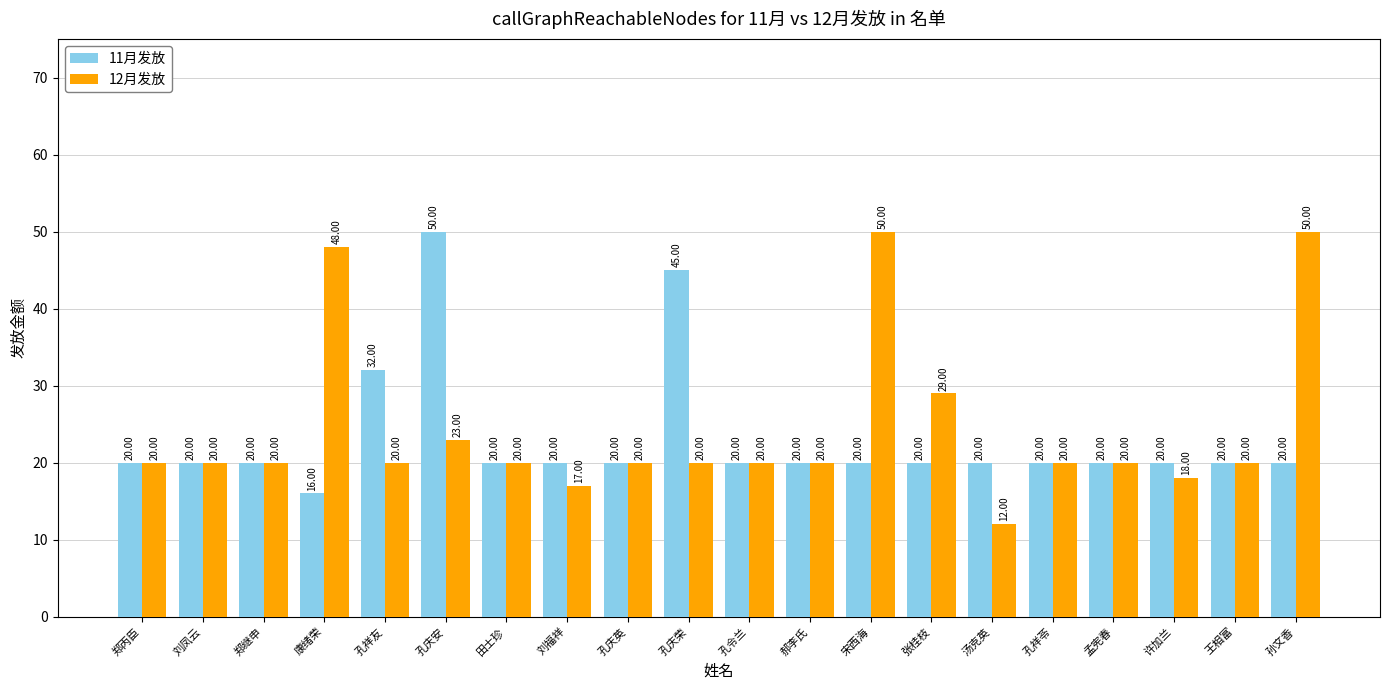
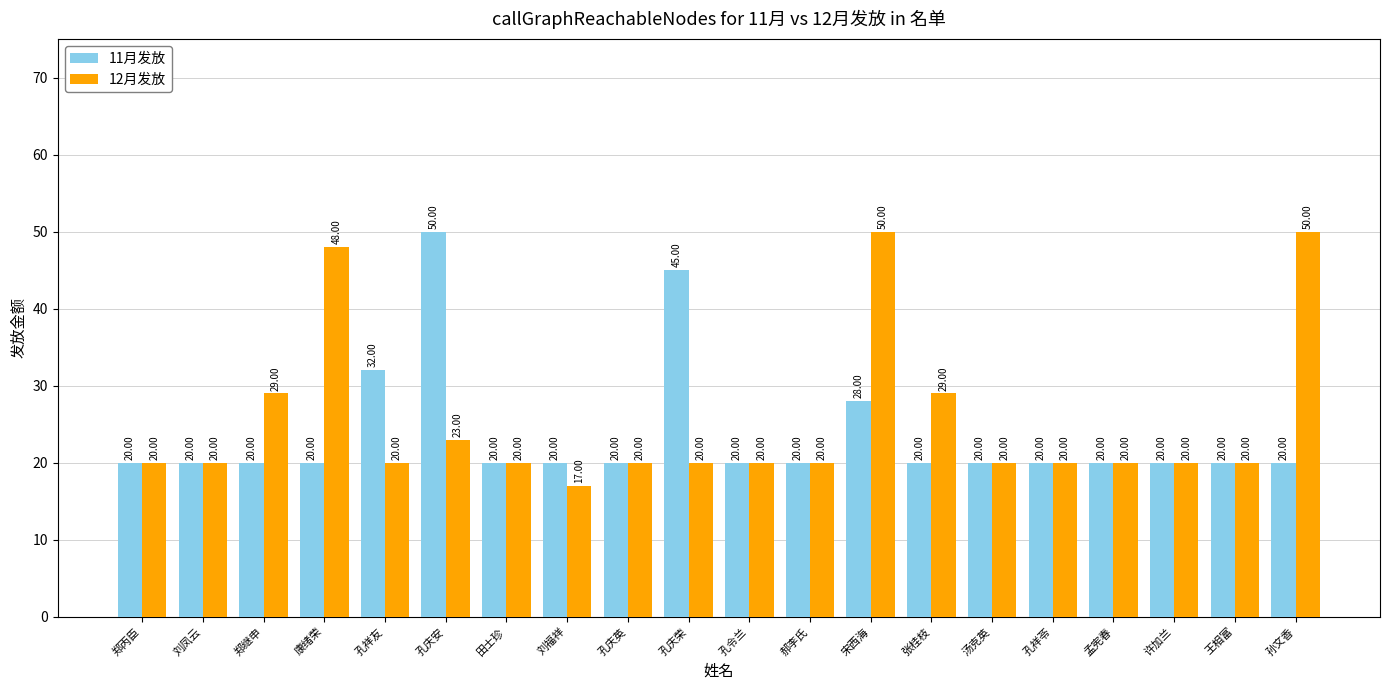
  {
    "11月发放": {
      "郑丙臣": 20.00,
      "刘凤云": 20.00,
      "郑继申": 20.00,
-     "康绪荣": 16.00,
+     "康绪荣": 20.00,
      "孔祥友": 32.00,
      "孔庆安": 50.00,
      "田士珍": 20.00,
      "刘福祥": 20.00,
      "孔庆英": 20.00,
      "孔庆荣": 45.00,
      "孔令兰": 20.00,
      "郝李氏": 20.00,
-     "宋西海": 20.00,
+     "宋西海": 28.00,
      "张桂枝": 20.00,
      "汤克英": 20.00,
      "孔祥苓": 20.00,
      "孟宪春": 20.00,
      "许加兰": 20.00,
      "王相富": 20.00,
      "孙文香": 20.00
    },
    "12月发放": {
      "郑丙臣": 20.00,
      "刘凤云": 20.00,
-     "郑继申": 20.00,
+     "郑继申": 29.00,
      "康绪荣": 48.00,
      "孔祥友": 20.00,
      "孔庆安": 23.00,
      "田士珍": 20.00,
      "刘福祥": 17.00,
      "孔庆英": 20.00,
      "孔庆荣": 20.00,
      "孔令兰": 20.00,
      "郝李氏": 20.00,
      "宋西海": 50.00,
      "张桂枝": 29.00,
-     "汤克英": 12.00,
+     "汤克英": 20.00,
      "孔祥苓": 20.00,
      "孟宪春": 20.00,
-     "许加兰": 18.00,
+     "许加兰": 20.00,
      "王相富": 20.00,
      "孙文香": 50.00
    }
  }
